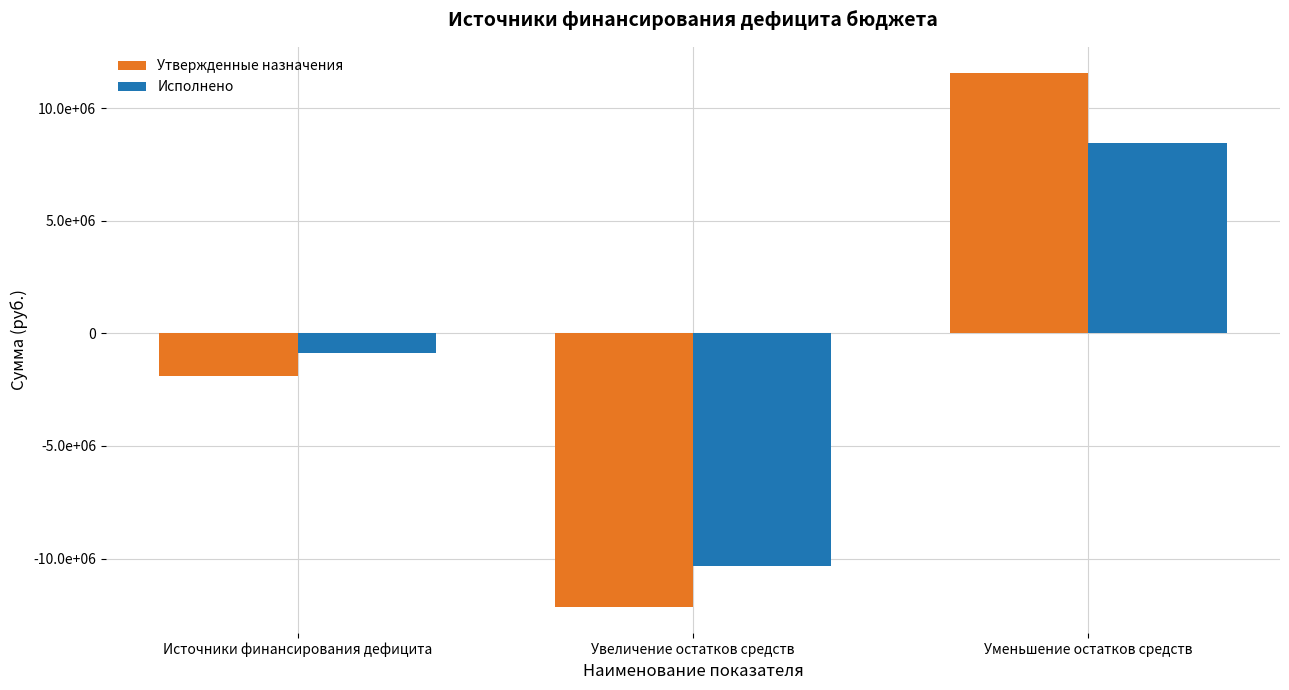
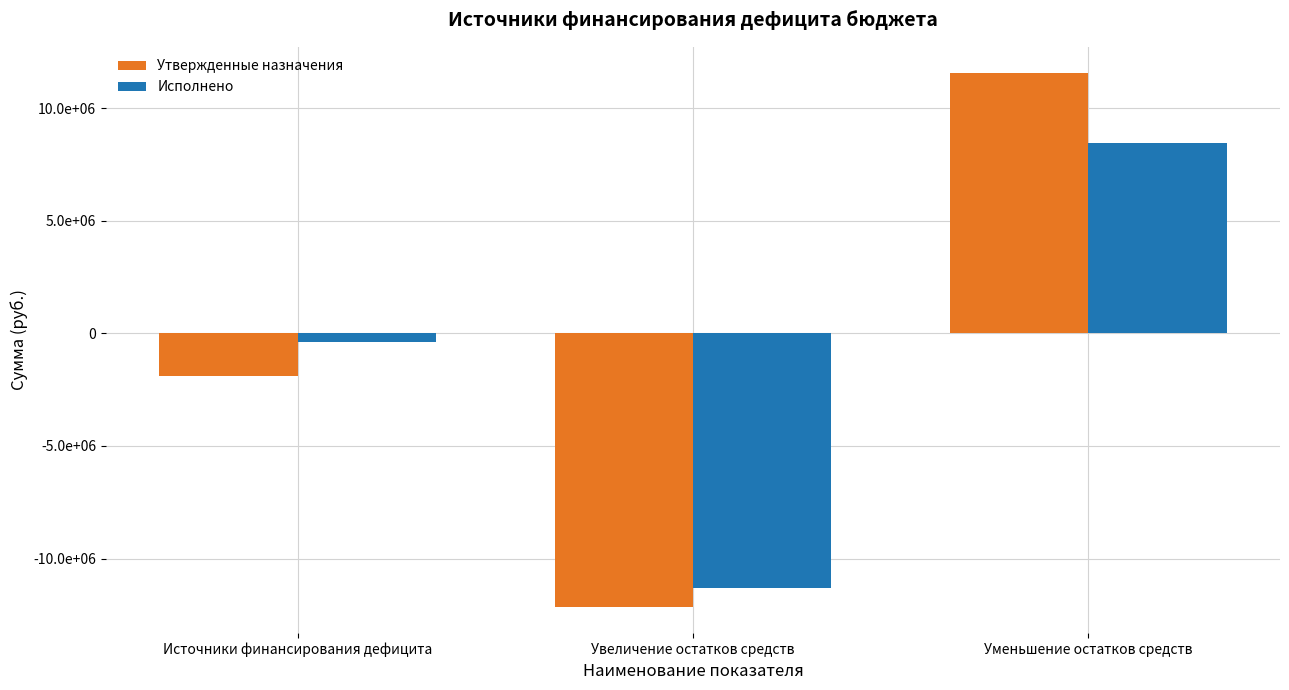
  {
    "Утвержденные назначения": {
      "Источники финансирования дефицита": -1900000,
      "Увеличение остатков средств": -12100000,
      "Уменьшение остатков средств": 11500000
    },
    "Исполнено": {
-     "Источники финансирования дефицита": -900000,
-     "Увеличение остатков средств": -10300000,
+     "Источники финансирования дефицита": -400000,
+     "Увеличение остатков средств": -11300000,
      "Уменьшение остатков средств": 8400000
    }
  }
